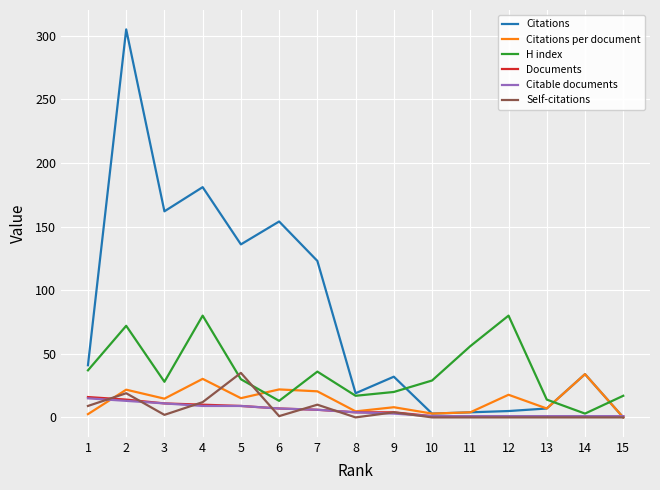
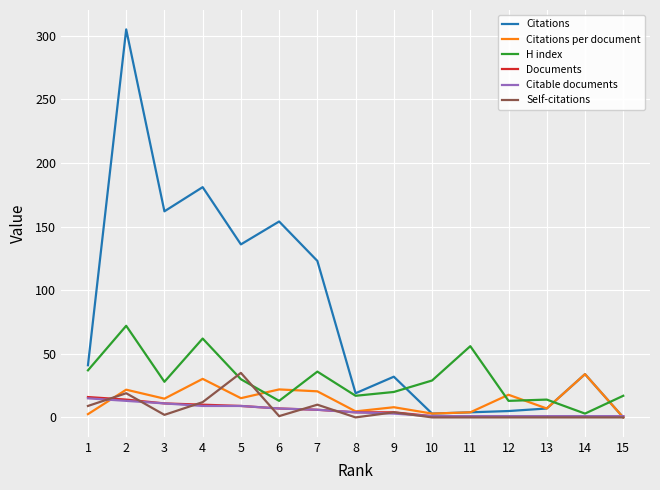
  {
    "Citations": {
      "1": 41,
      "2": 305,
      "3": 162,
      "4": 181,
      "5": 136,
      "6": 154,
      "7": 123,
      "8": 19,
      "9": 32,
      "12": 5
    },
    "Citations per document": {
      "1": 3,
      "2": 22,
      "3": 15,
      "4": 30,
      "5": 15,
      "6": 22,
      "7": 21,
      "9": 8,
      "12": 18
    },
    "H index": {
      "1": 37,
      "2": 72,
      "3": 28,
-     "4": 80,
+     "4": 62,
      "5": 30,
      "6": 13,
      "7": 36,
      "8": 17,
      "9": 20,
      "10": 29,
      "11": 56,
-     "12": 80,
+     "12": 13,
      "13": 14,
      "15": 17
    },
    "Self-citations": {
      "1": 9,
      "2": 19,
      "3": 2,
      "4": 12,
      "5": 35,
      "6": 1,
      "7": 10,
      "8": 0
    }
  }
